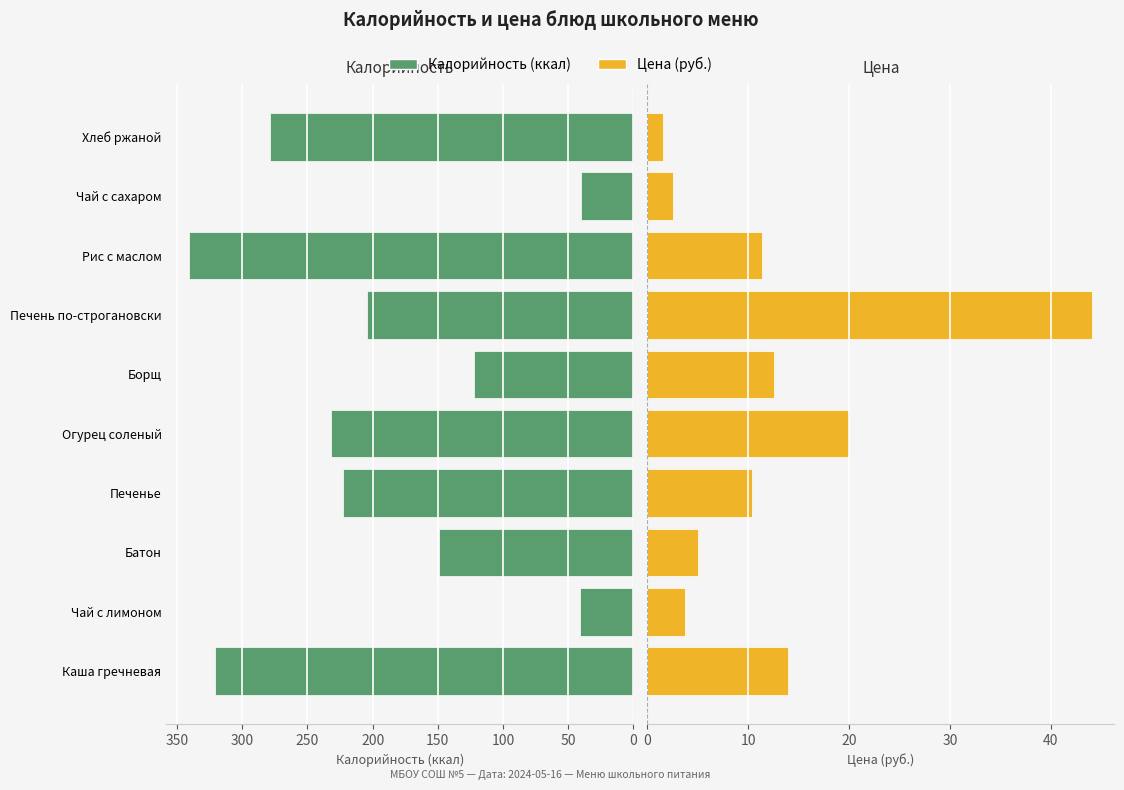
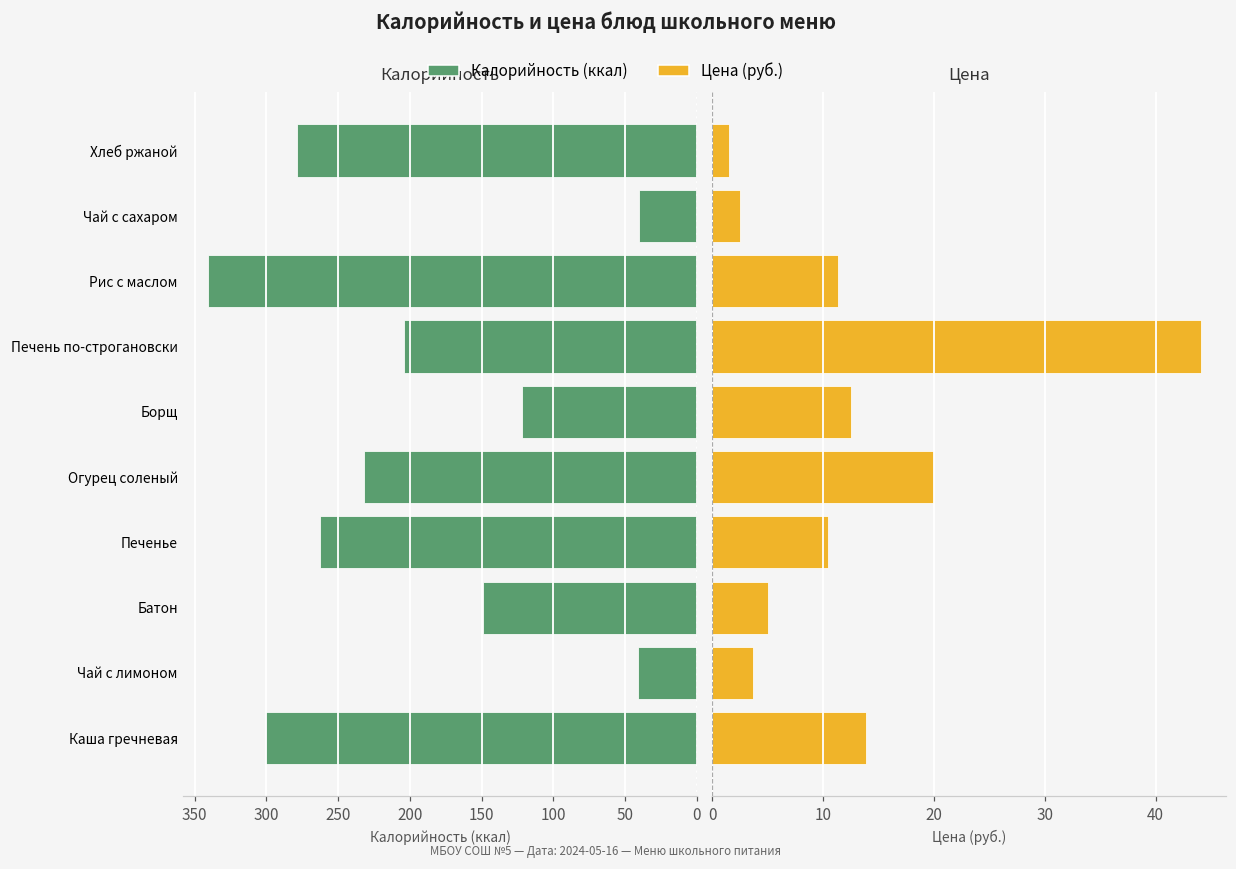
  {
    "Калорийность": {
      "Хлеб ржаной": 279,
      "Чай с сахаром": 40,
      "Рис с маслом": 341,
      "Печень по-строгановски": 204,
      "Борщ": 122,
      "Огурец соленый": 232,
-     "Печенье": 223,
+     "Печенье": 263,
      "Батон": 149,
      "Чай с лимоном": 41,
-     "Каша гречневая": 321
+     "Каша гречневая": 301
    }
  }
